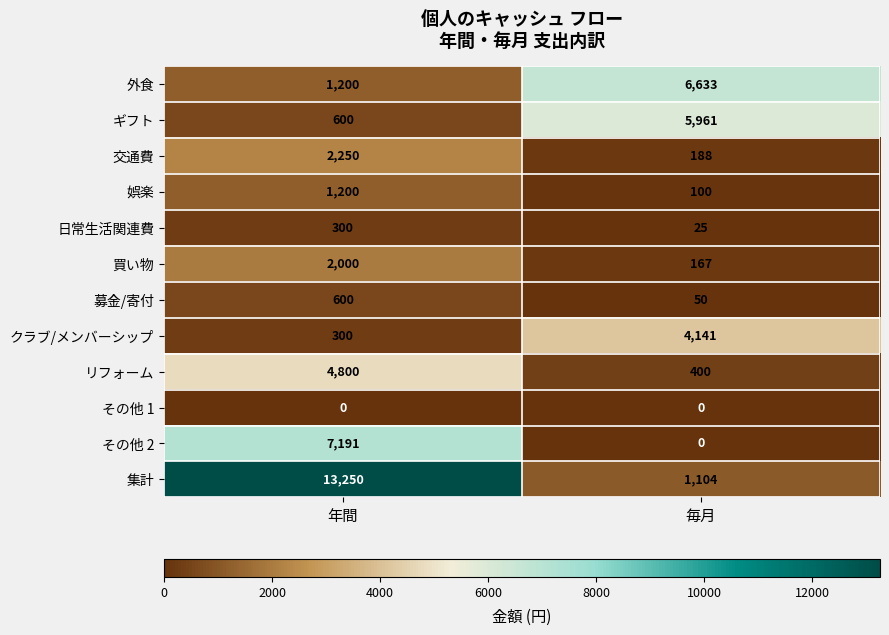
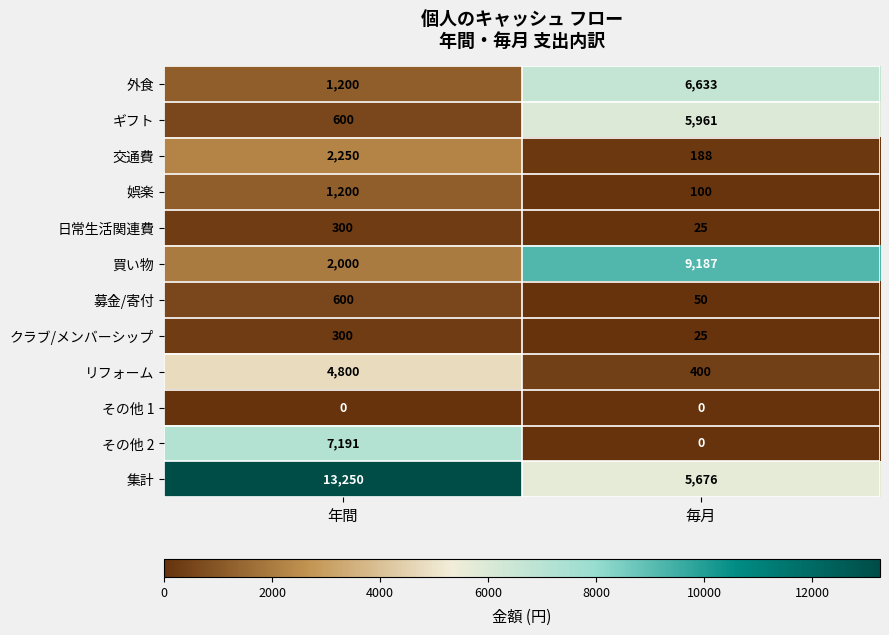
  {
    "外食": {
      "年間": "1,200",
      "毎月": "6,633"
    },
    "ギフト": {
      "年間": "600",
      "毎月": "5,961"
    },
    "交通費": {
      "年間": "2,250",
      "毎月": "188"
    },
    "娯楽": {
      "年間": "1,200",
      "毎月": "100"
    },
    "日常生活関連費": {
      "年間": "300",
      "毎月": "25"
    },
    "買い物": {
      "年間": "2,000",
-     "毎月": "167"
+     "毎月": "9,187"
    },
    "募金/寄付": {
      "年間": "600",
      "毎月": "50"
    },
    "クラブ/メンバーシップ": {
      "年間": "300",
-     "毎月": "4,141"
+     "毎月": "25"
    },
    "リフォーム": {
      "年間": "4,800",
      "毎月": "400"
    },
    "その他 1": {
      "年間": "0",
      "毎月": "0"
    },
    "その他 2": {
      "年間": "7,191",
      "毎月": "0"
    },
    "集計": {
      "年間": "13,250",
-     "毎月": "1,104"
+     "毎月": "5,676"
    }
  }
